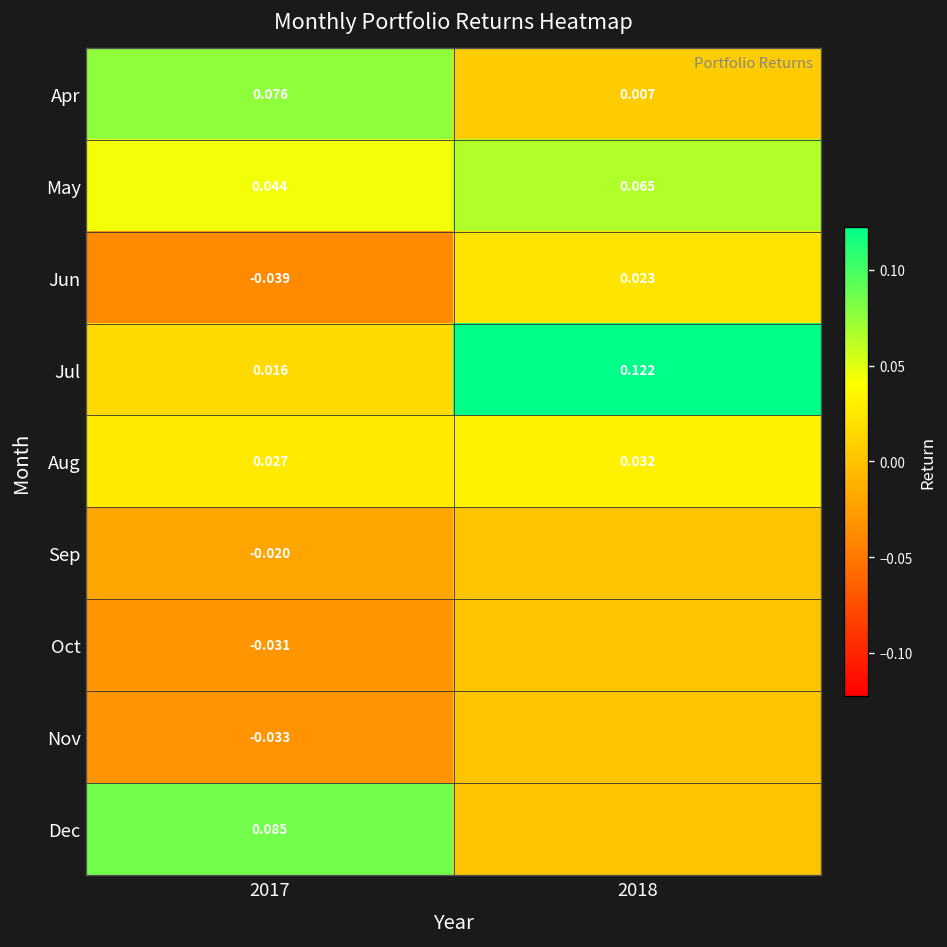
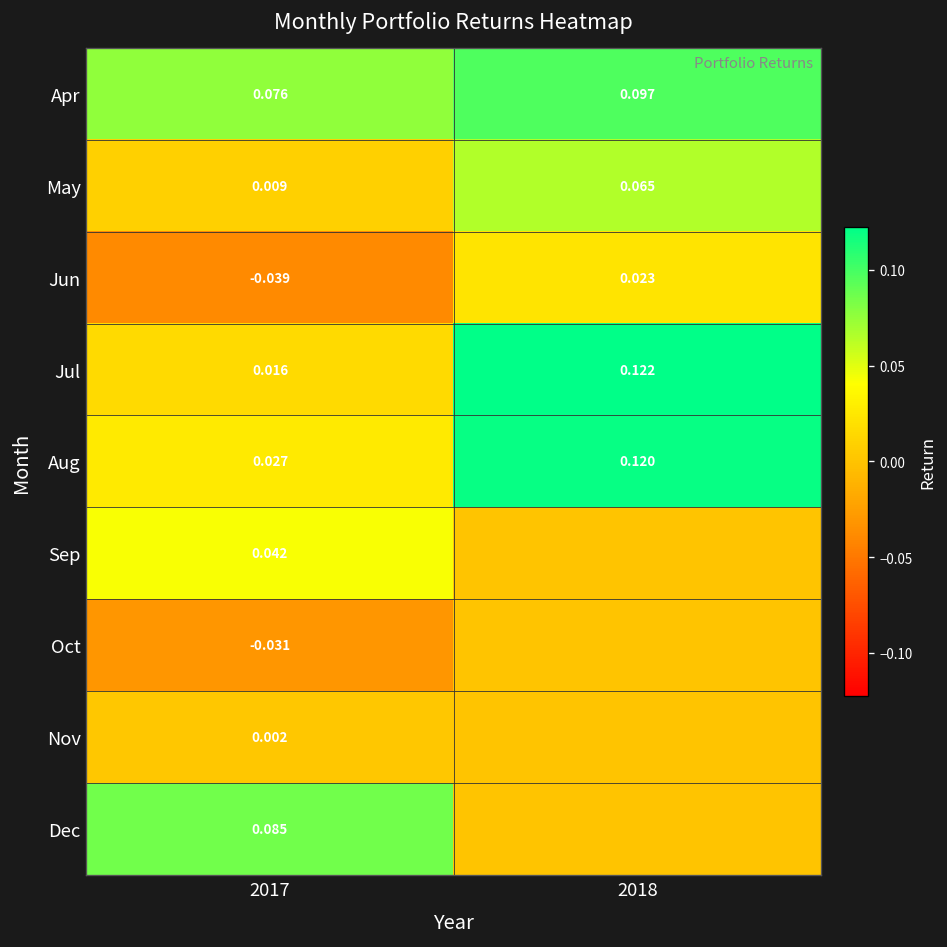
  {
    "Apr": {
      "2017": 0.076,
-     "2018": 0.007
+     "2018": 0.097
    },
    "May": {
-     "2017": 0.044,
+     "2017": 0.009,
      "2018": 0.065
    },
    "Jun": {
      "2017": -0.039,
      "2018": 0.023
    },
    "Jul": {
      "2017": 0.016,
      "2018": 0.122
    },
    "Aug": {
      "2017": 0.027,
-     "2018": 0.032
+     "2018": 0.120
    },
    "Sep": {
-     "2017": -0.020
+     "2017": 0.042
    },
    "Oct": {
      "2017": -0.031
    },
    "Nov": {
-     "2017": -0.033
+     "2017": 0.002
    },
    "Dec": {
      "2017": 0.085
    }
  }
